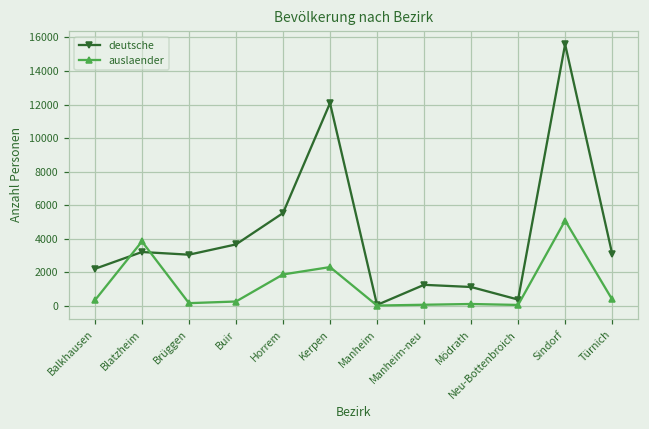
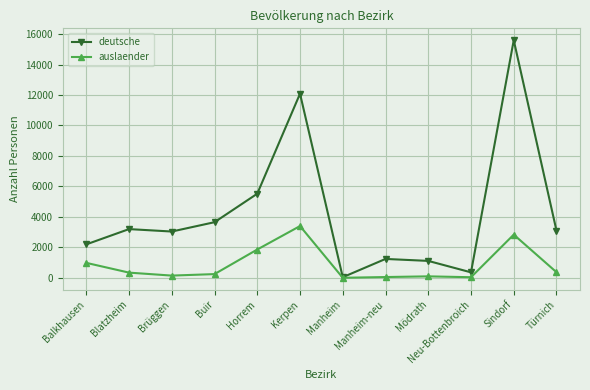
  {
    "deutsche": {
      "Balkhausen": 2200,
      "Blatzheim": 3200,
      "Brüggen": 3000,
      "Buir": 3700,
      "Horrem": 5500,
      "Kerpen": 12100,
      "Manheim-neu": 1200,
      "Mödrath": 1100,
      "Neu-Bottenbroich": 400,
      "Sindorf": 15600,
      "Türnich": 3100
    },
    "auslaender": {
-     "Balkhausen": 300,
-     "Blatzheim": 3800,
+     "Balkhausen": 1000,
+     "Blatzheim": 300,
      "Brüggen": 200,
      "Buir": 200,
      "Horrem": 1900,
-     "Kerpen": 2300,
+     "Kerpen": 3400,
      "Manheim-neu": 100,
      "Mödrath": 100,
      "Neu-Bottenbroich": 0,
-     "Sindorf": 5100,
+     "Sindorf": 2800,
      "Türnich": 400
    }
  }
